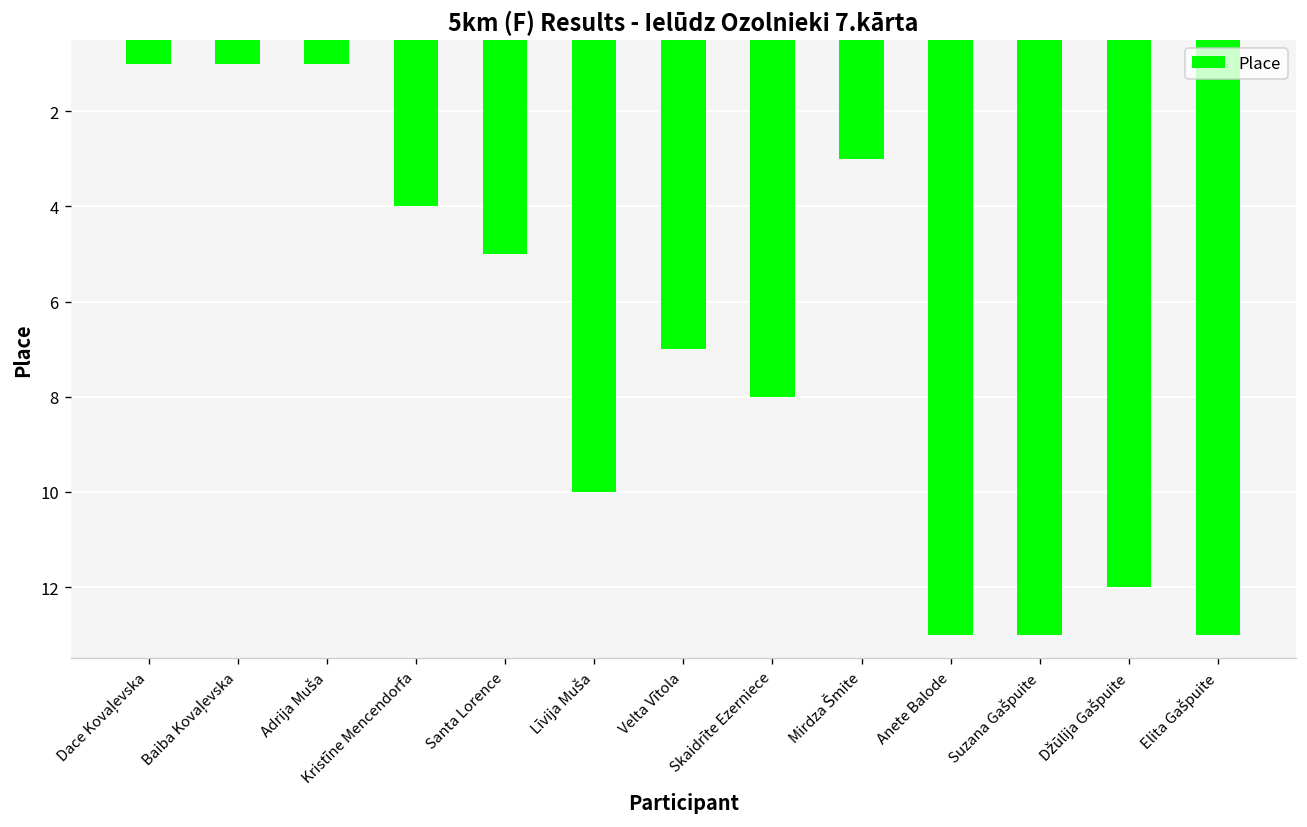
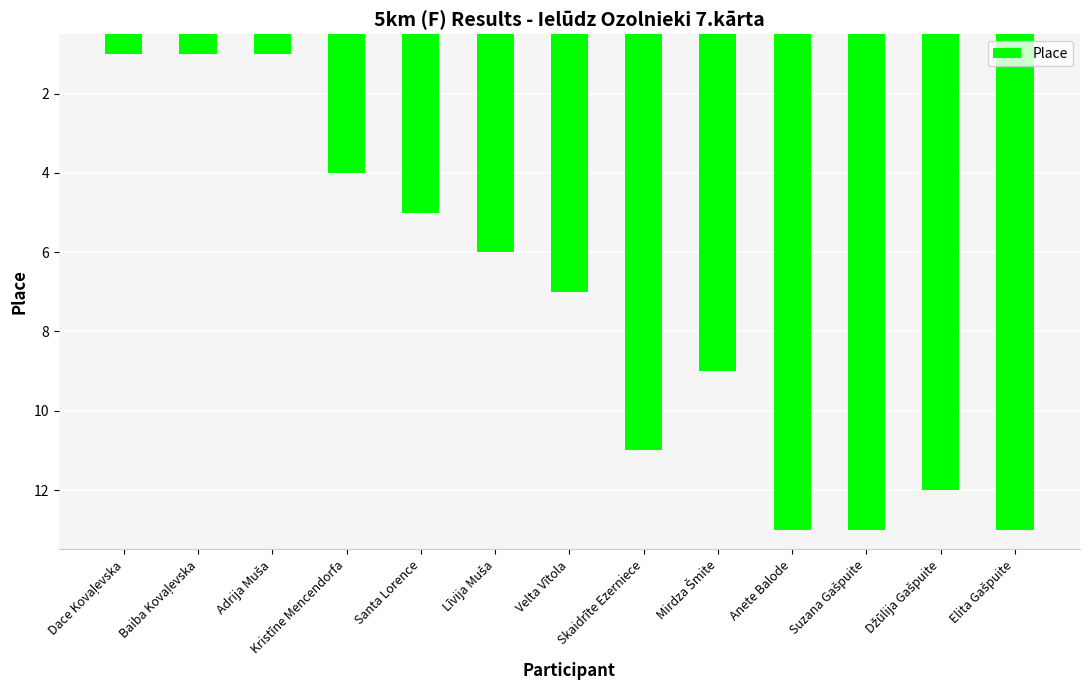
  {
    "Dace Kovaļevska": 1,
    "Baiba Kovaļevska": 1,
    "Adrija Muša": 1,
    "Kristīne Mencendorfa": 4,
    "Santa Lorence": 5,
-   "Līvija Muša": 10,
+   "Līvija Muša": 6,
    "Velta Vītola": 7,
-   "Skaidrīte Ezerniece": 8,
-   "Mirdza Šmite": 3,
+   "Skaidrīte Ezerniece": 11,
+   "Mirdza Šmite": 9,
    "Anete Balode": 13,
    "Suzana Gašpuite": 13,
    "Džūlija Gašpuite": 12,
    "Elita Gašpuite": 13
  }
